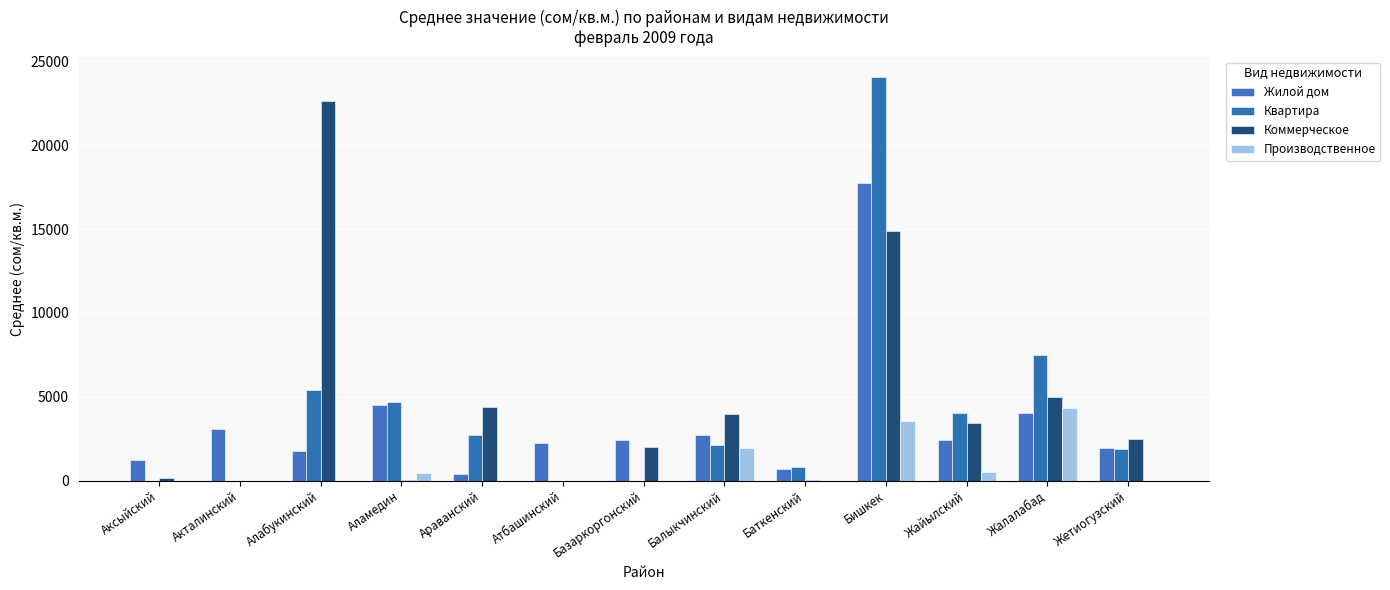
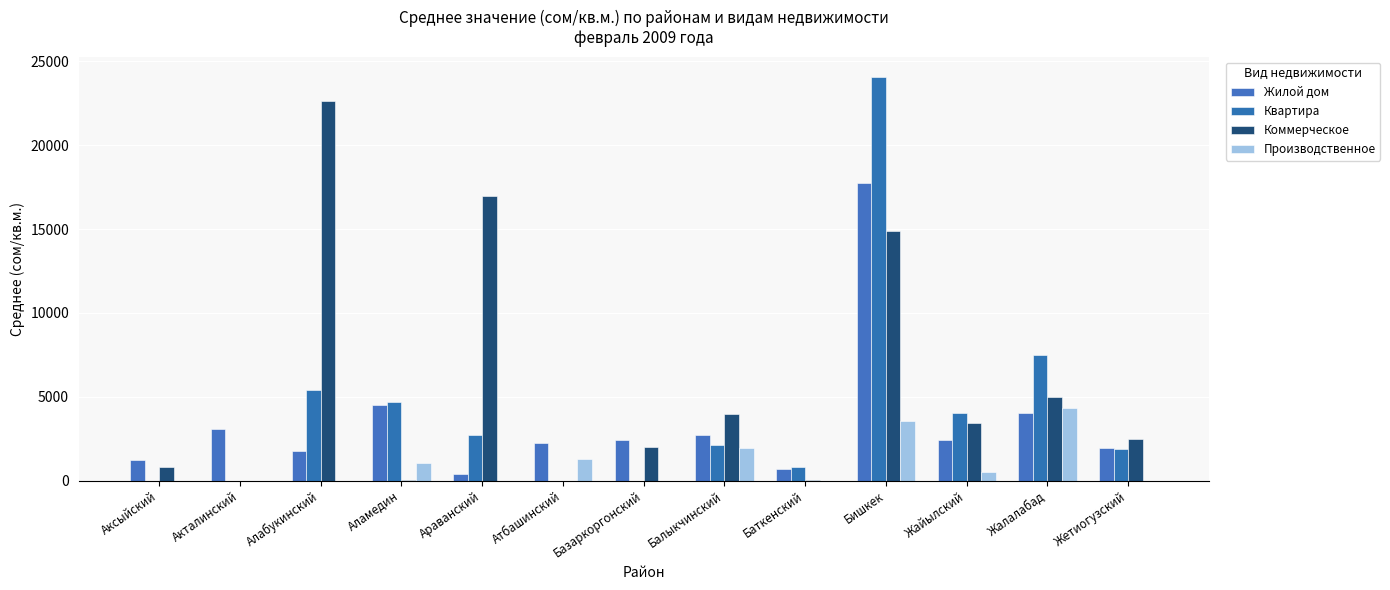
  {
    "Коммерческое": {
-     "Аксыйский": 100,
+     "Аксыйский": 800,
      "Акталинский": 0,
      "Алабукинский": 22600,
-     "Араванский": 4400,
+     "Араванский": 17000,
      "Атбашинский": 0,
      "Базаркоргонский": 2000,
      "Балыкчинский": 4000,
      "Бишкек": 14900,
      "Жайылский": 3400,
      "Жалалабад": 5000,
      "Жетиогузский": 2500
    },
    "Производственное": {
      "Аксыйский": 0,
      "Акталинский": 0,
      "Алабукинский": 0,
-     "Аламедин": 500,
+     "Аламедин": 1100,
      "Араванский": 0,
-     "Атбашинский": 0,
+     "Атбашинский": 1300,
      "Базаркоргонский": 0,
      "Балыкчинский": 1900,
      "Баткенский": 0,
      "Бишкек": 3500,
      "Жайылский": 500,
      "Жалалабад": 4400,
      "Жетиогузский": 0
    }
  }
